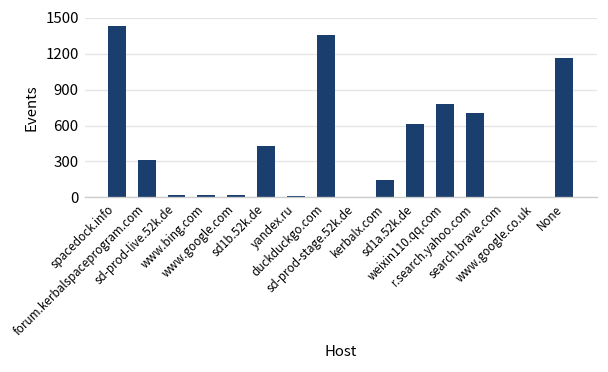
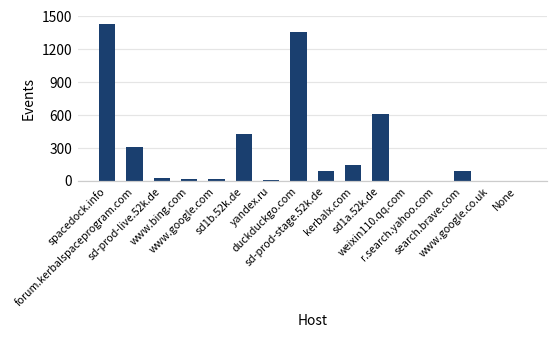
  {
    "spacedock.info": 1400,
    "forum.kerbalspaceprogram.com": 300,
    "sd1b.52k.de": 400,
    "duckduckgo.com": 1400,
-   "sd-prod-stage.52k.de": 0,
+   "sd-prod-stage.52k.de": 100,
    "kerbalx.com": 100,
    "sd1a.52k.de": 600,
-   "weixin110.qq.com": 800,
-   "r.search.yahoo.com": 700,
-   "search.brave.com": 0,
-   "None": 1200
+   "weixin110.qq.com": 0,
+   "r.search.yahoo.com": 0,
+   "search.brave.com": 100,
+   "None": 0
  }
